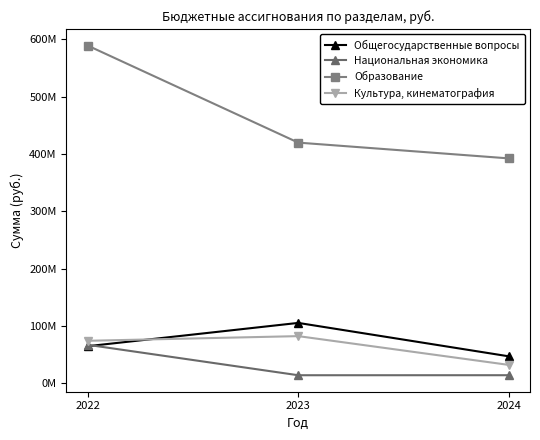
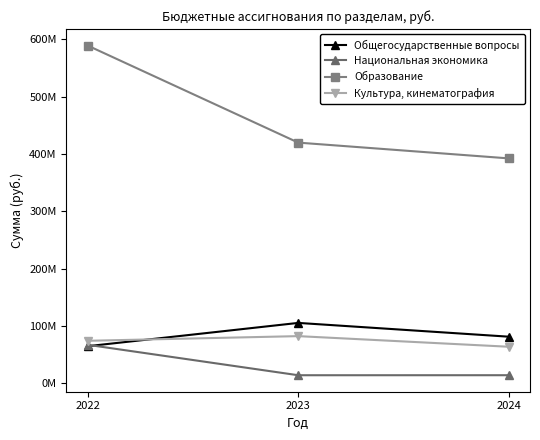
  {
    "Общегосударственные вопросы": {
      "2023": 110000000,
-     "2024": 50000000
+     "2024": 80000000
    },
    "Культура, кинематография": {
      "2022": 70000000,
      "2023": 80000000,
-     "2024": 30000000
+     "2024": 60000000
    }
  }
